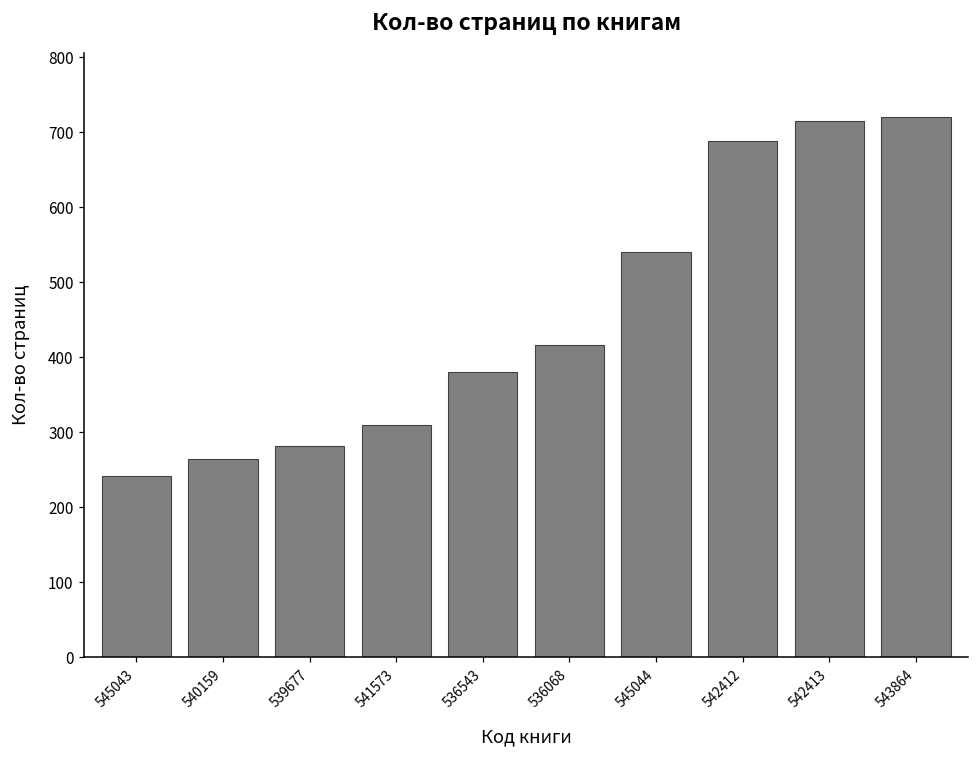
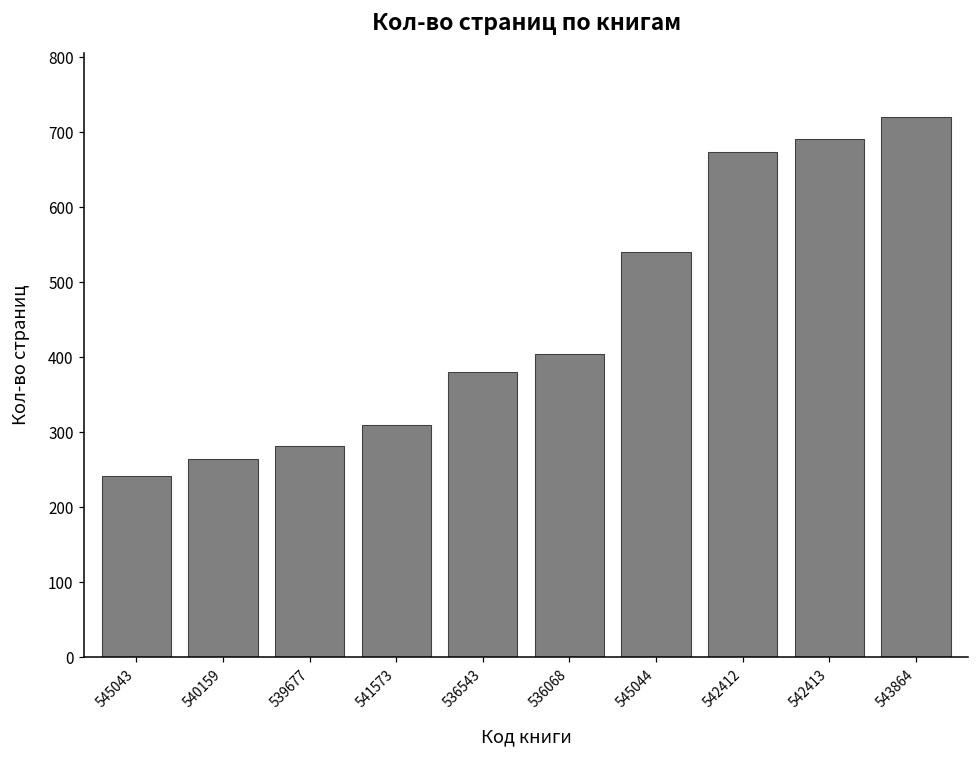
  {
    "545043": 240,
    "540159": 270,
    "539677": 280,
    "541573": 310,
    "536543": 380,
-   "536068": 420,
+   "536068": 410,
    "545044": 540,
-   "542412": 690,
-   "542413": 720,
+   "542412": 670,
+   "542413": 690,
    "543864": 720
  }
